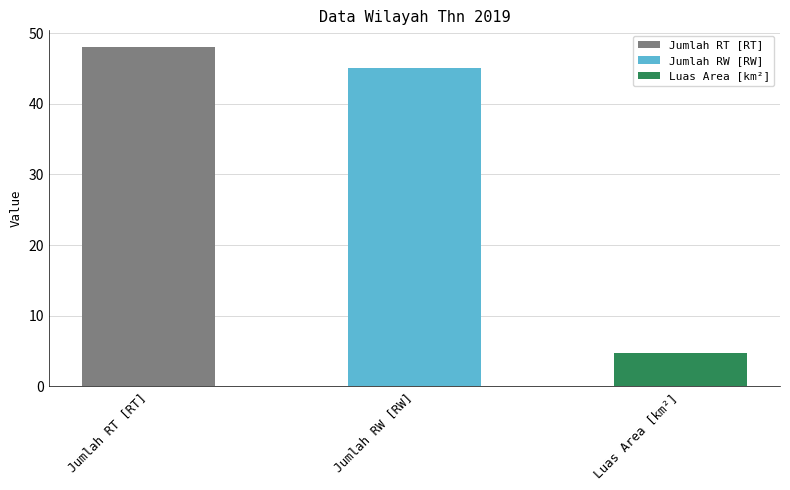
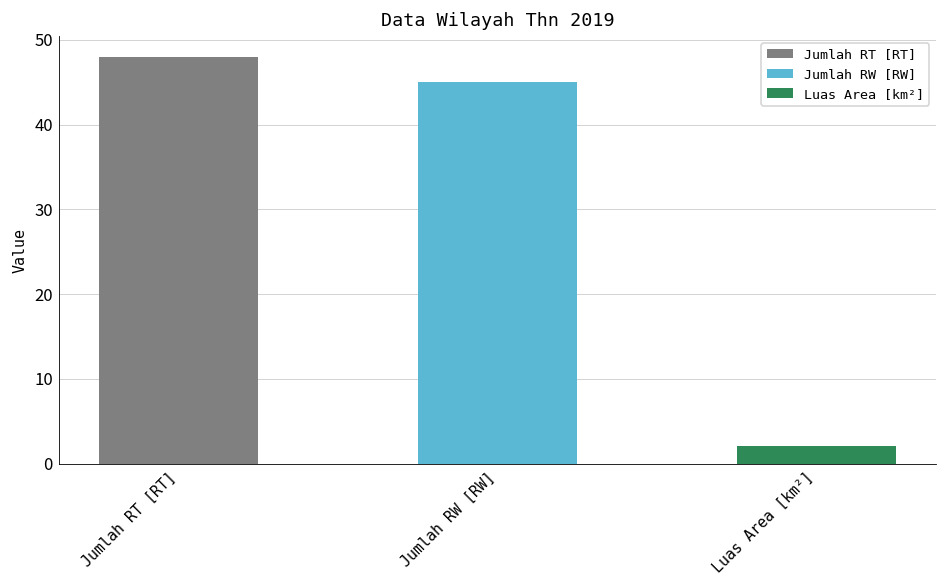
  {
    "Jumlah RT [RT]": 48,
    "Jumlah RW [RW]": 45,
-   "Luas Area [km²]": 5
+   "Luas Area [km²]": 2
  }
